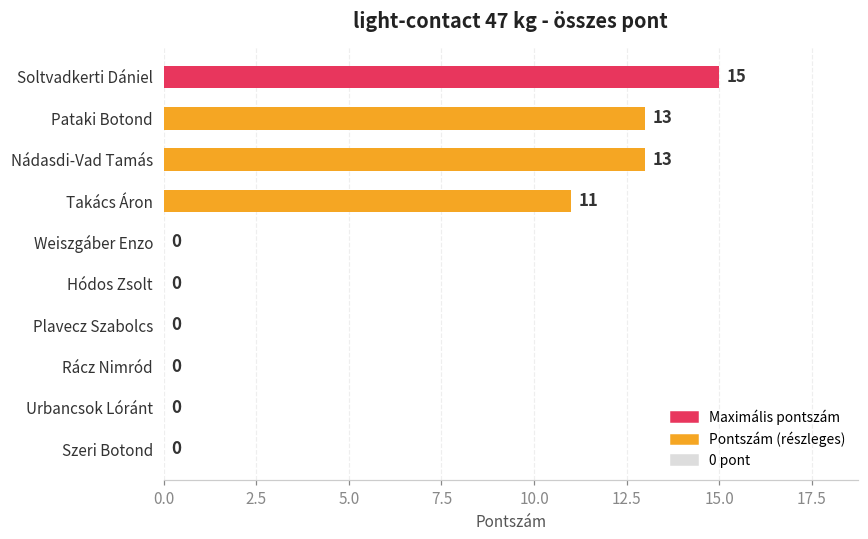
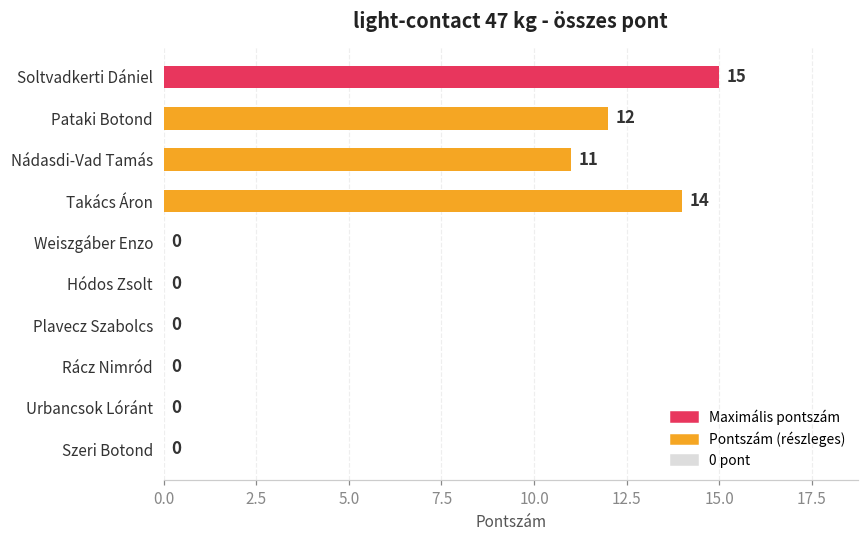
  {
    "Soltvadkerti Dániel": 15,
-   "Pataki Botond": 13,
-   "Nádasdi-Vad Tamás": 13,
-   "Takács Áron": 11,
+   "Pataki Botond": 12,
+   "Nádasdi-Vad Tamás": 11,
+   "Takács Áron": 14,
    "Weiszgáber Enzo": 0,
    "Hódos Zsolt": 0,
    "Plavecz Szabolcs": 0,
    "Rácz Nimród": 0,
    "Urbancsok Lóránt": 0,
    "Szeri Botond": 0
  }
